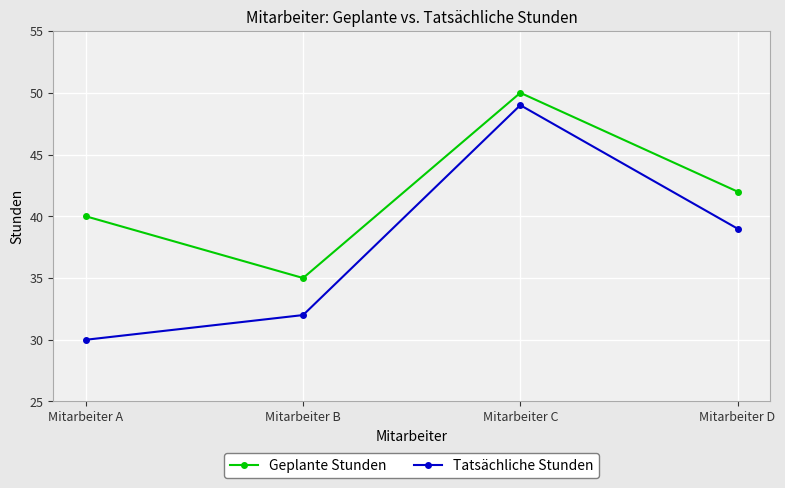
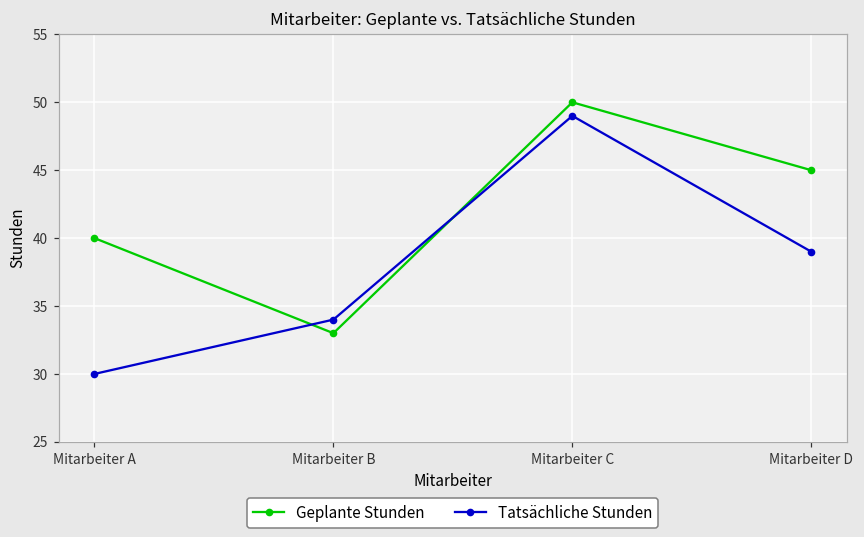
  {
    "Geplante Stunden": {
      "Mitarbeiter A": 40,
-     "Mitarbeiter B": 35,
+     "Mitarbeiter B": 33,
      "Mitarbeiter C": 50,
-     "Mitarbeiter D": 42
+     "Mitarbeiter D": 45
    },
    "Tatsächliche Stunden": {
      "Mitarbeiter A": 30,
-     "Mitarbeiter B": 32,
+     "Mitarbeiter B": 34,
      "Mitarbeiter C": 49,
      "Mitarbeiter D": 39
    }
  }
